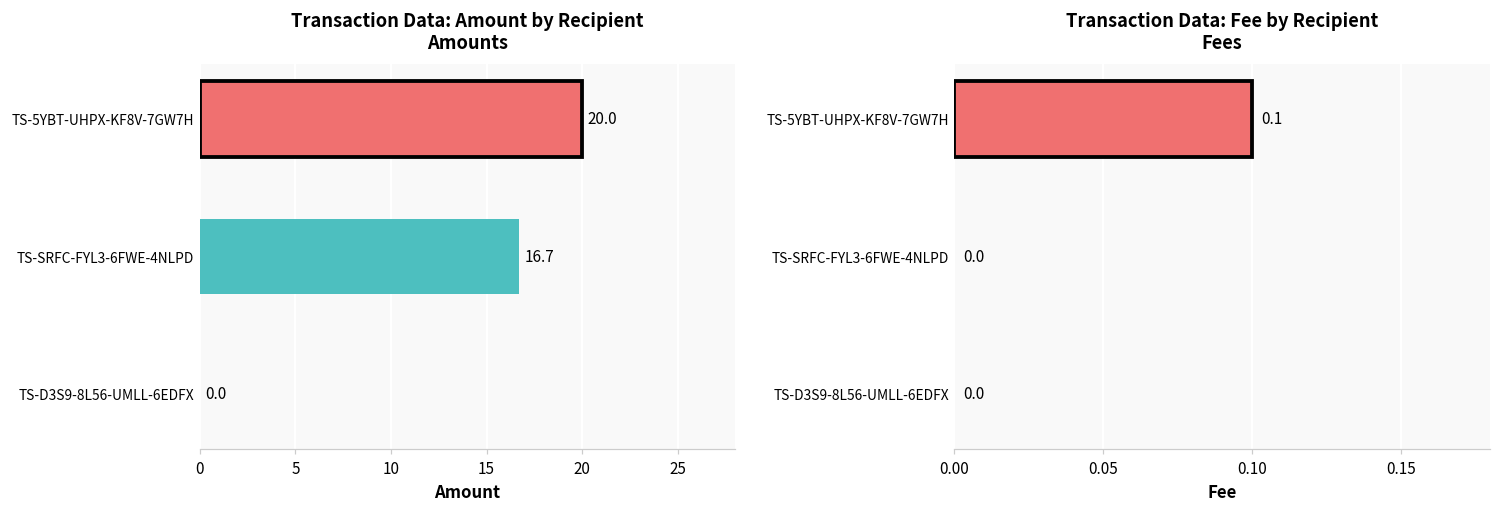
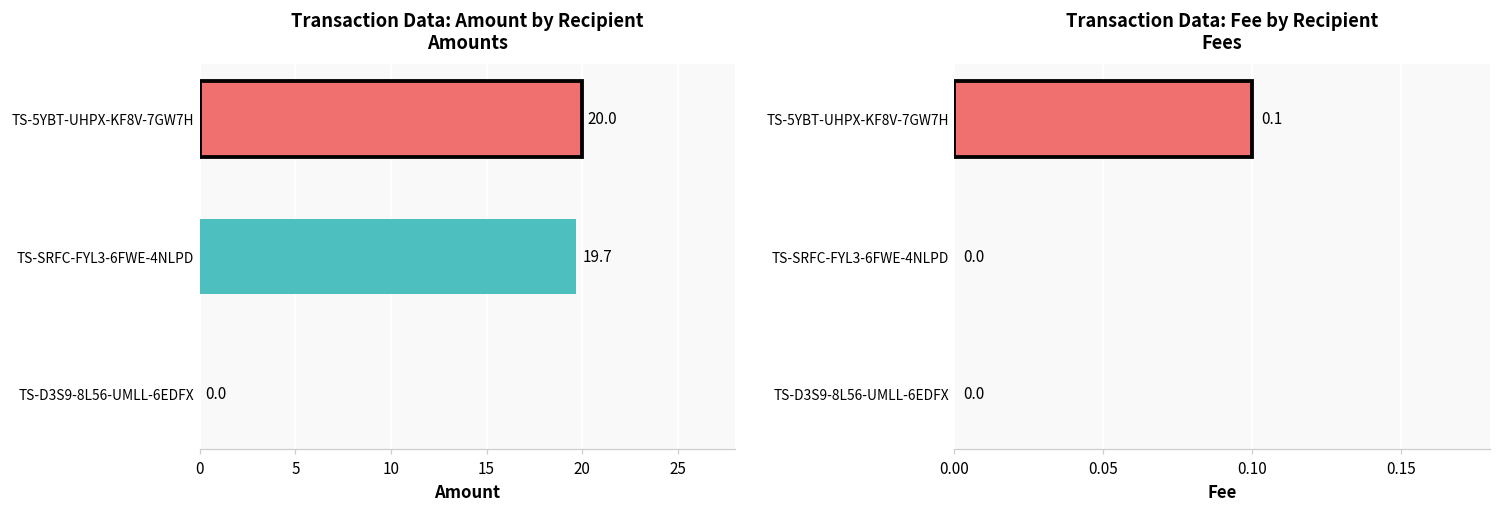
  {
    "Transaction Data: Amount by Recipient Amounts": {
      "TS-5YBT-UHPX-KF8V-7GW7H": 20.0,
-     "TS-SRFC-FYL3-6FWE-4NLPD": 16.7,
+     "TS-SRFC-FYL3-6FWE-4NLPD": 19.7,
      "TS-D3S9-8L56-UMLL-6EDFX": 0.0
    },
    "Transaction Data: Fee by Recipient Fees": {
      "TS-5YBT-UHPX-KF8V-7GW7H": 0.1,
      "TS-SRFC-FYL3-6FWE-4NLPD": 0.0,
      "TS-D3S9-8L56-UMLL-6EDFX": 0.0
    }
  }
